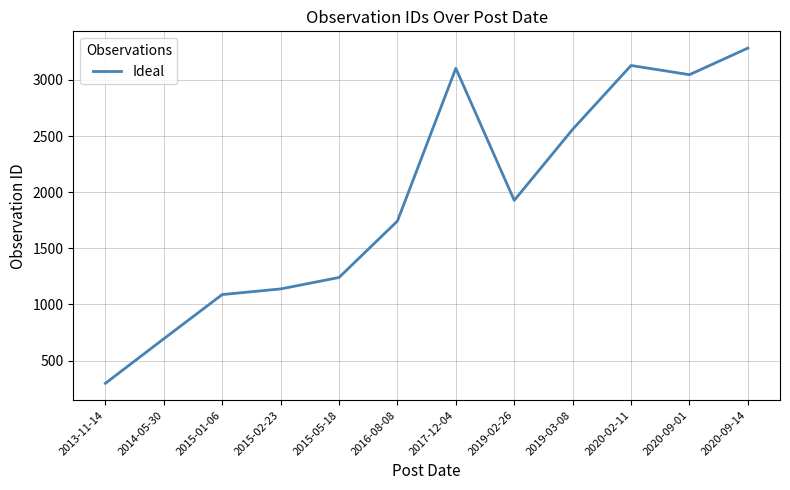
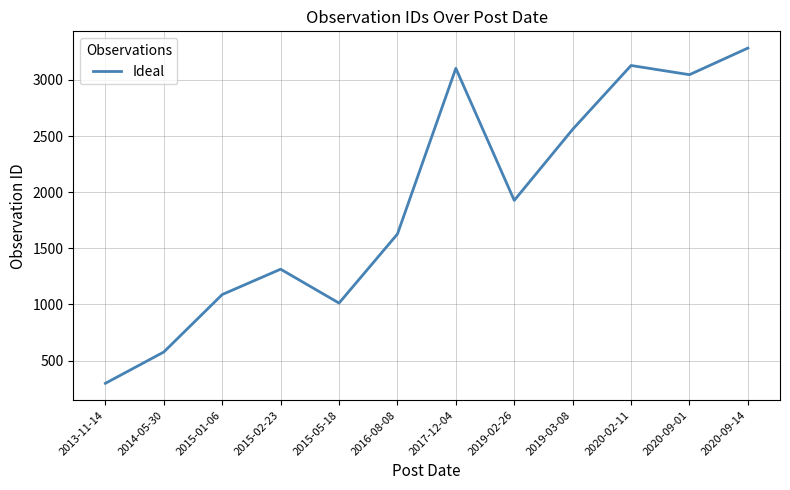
  {
    "2013-11-14": 300,
-   "2014-05-30": 690,
+   "2014-05-30": 580,
    "2015-01-06": 1090,
-   "2015-02-23": 1140,
-   "2015-05-18": 1240,
-   "2016-08-08": 1740,
+   "2015-02-23": 1310,
+   "2015-05-18": 1010,
+   "2016-08-08": 1630,
    "2017-12-04": 3100,
    "2019-02-26": 1930,
    "2019-03-08": 2560,
    "2020-02-11": 3130,
    "2020-09-01": 3050,
    "2020-09-14": 3280
  }
